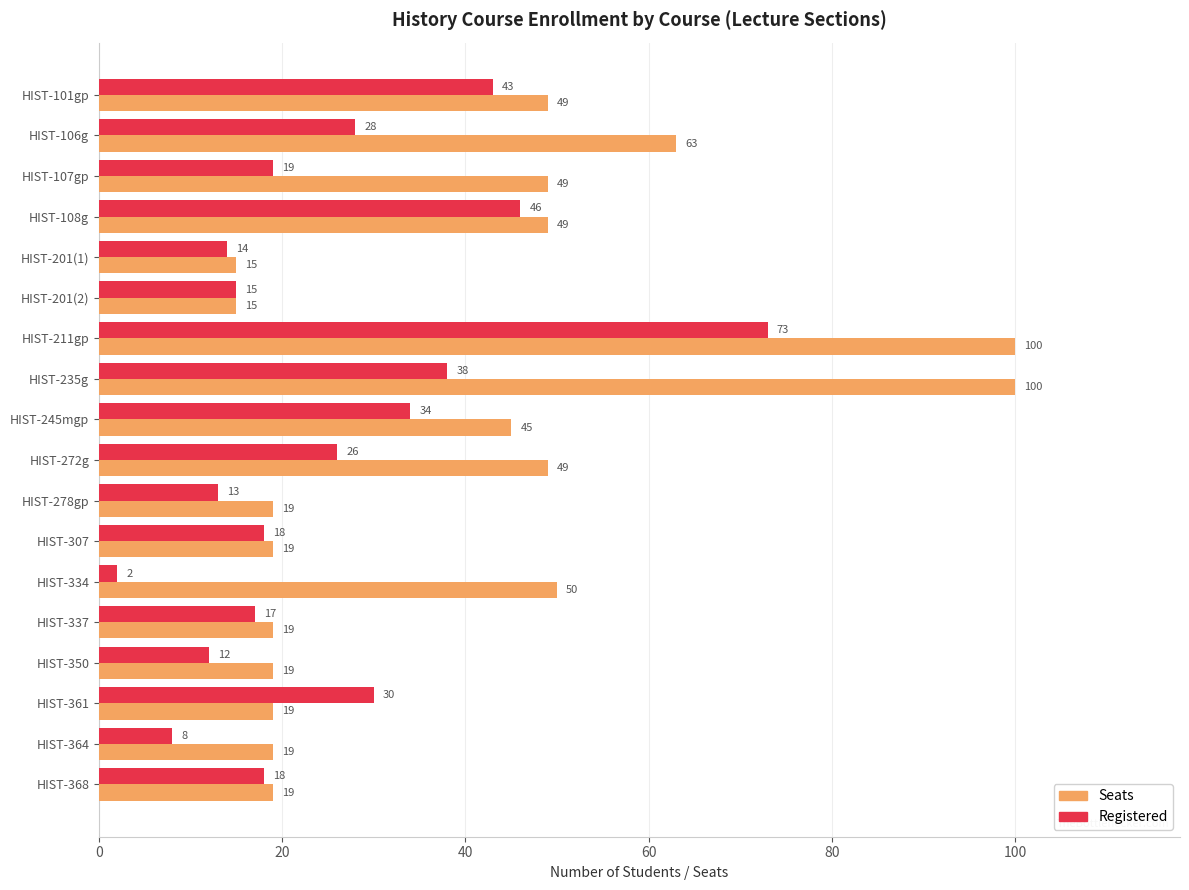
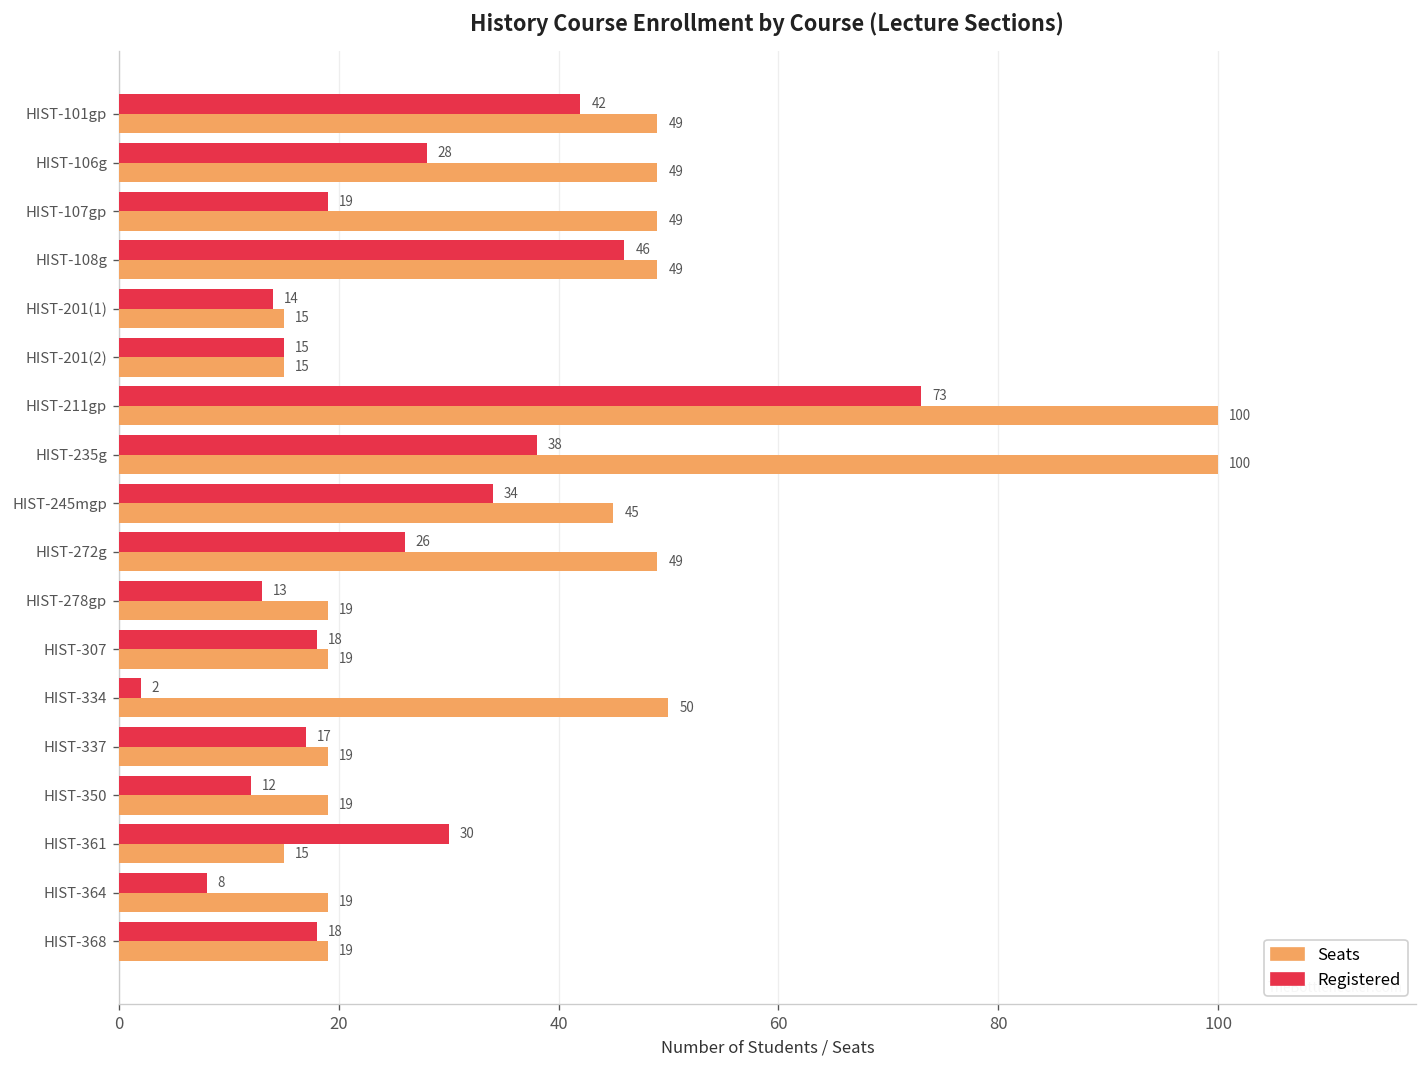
  {
    "Seats": {
      "HIST-101gp": 49,
-     "HIST-106g": 63,
+     "HIST-106g": 49,
      "HIST-107gp": 49,
      "HIST-108g": 49,
      "HIST-201(1)": 15,
      "HIST-201(2)": 15,
      "HIST-211gp": 100,
      "HIST-235g": 100,
      "HIST-245mgp": 45,
      "HIST-272g": 49,
      "HIST-278gp": 19,
      "HIST-307": 19,
      "HIST-334": 50,
      "HIST-337": 19,
      "HIST-350": 19,
-     "HIST-361": 19,
+     "HIST-361": 15,
      "HIST-364": 19,
      "HIST-368": 19
    },
    "Registered": {
-     "HIST-101gp": 43,
+     "HIST-101gp": 42,
      "HIST-106g": 28,
      "HIST-107gp": 19,
      "HIST-108g": 46,
      "HIST-201(1)": 14,
      "HIST-201(2)": 15,
      "HIST-211gp": 73,
      "HIST-235g": 38,
      "HIST-245mgp": 34,
      "HIST-272g": 26,
      "HIST-278gp": 13,
      "HIST-307": 18,
      "HIST-334": 2,
      "HIST-337": 17,
      "HIST-350": 12,
      "HIST-361": 30,
      "HIST-364": 8,
      "HIST-368": 18
    }
  }
